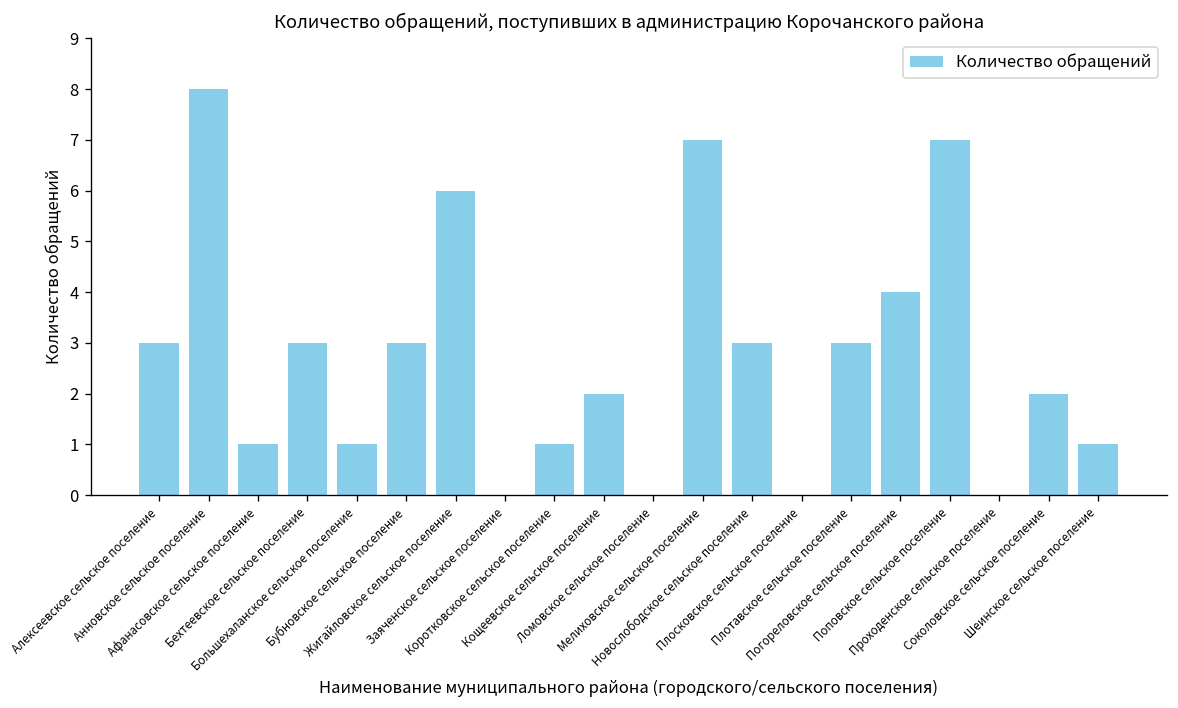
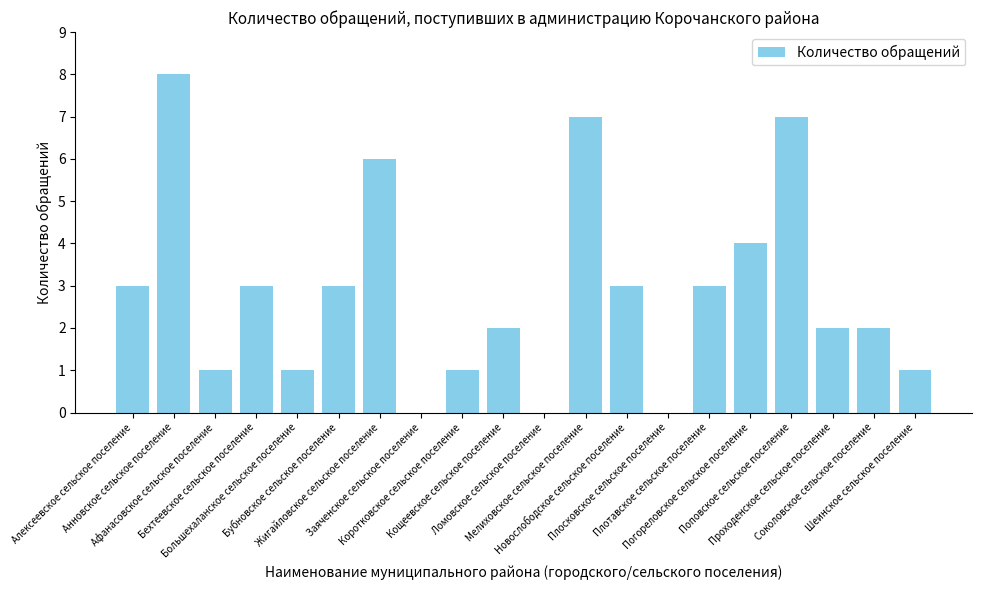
  {
    "Алексеевское сельское поселение": 3,
    "Анновское сельское поселение": 8,
    "Афанасовское сельское поселение": 1,
    "Бехтеевское сельское поселение": 3,
    "Большехаланское сельское поселение": 1,
    "Бубновское сельское поселение": 3,
    "Жигайловское сельское поселение": 6,
    "Заяченское сельское поселение": 0,
    "Коротковское сельское поселение": 1,
    "Кощеевское сельское поселение": 2,
    "Ломовское сельское поселение": 0,
    "Мелиховское сельское поселение": 7,
    "Новослободское сельское поселение": 3,
    "Плосковское сельское поселение": 0,
    "Плотавское сельское поселение": 3,
    "Погореловское сельское поселение": 4,
    "Поповское сельское поселение": 7,
-   "Проходенское сельское поселение": 0,
+   "Проходенское сельское поселение": 2,
    "Соколовское сельское поселение": 2,
    "Шеинское сельское поселение": 1
  }
